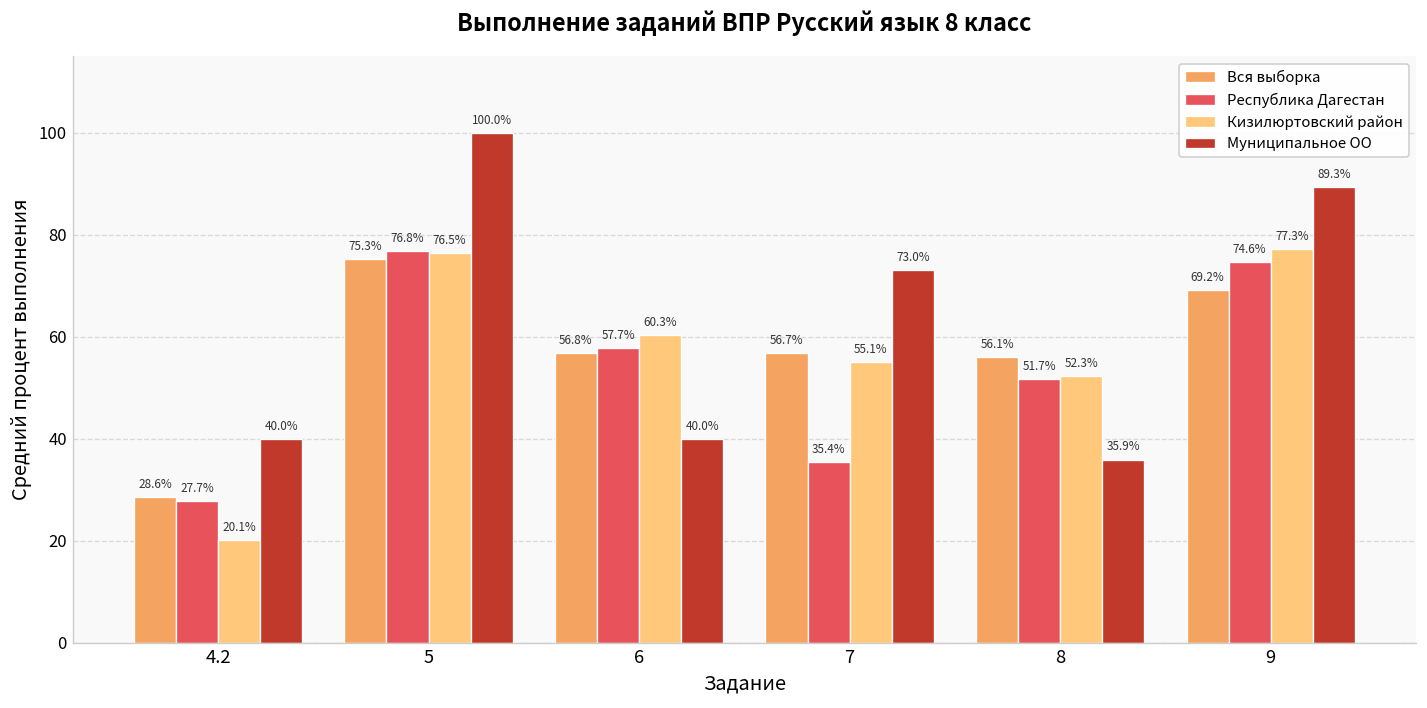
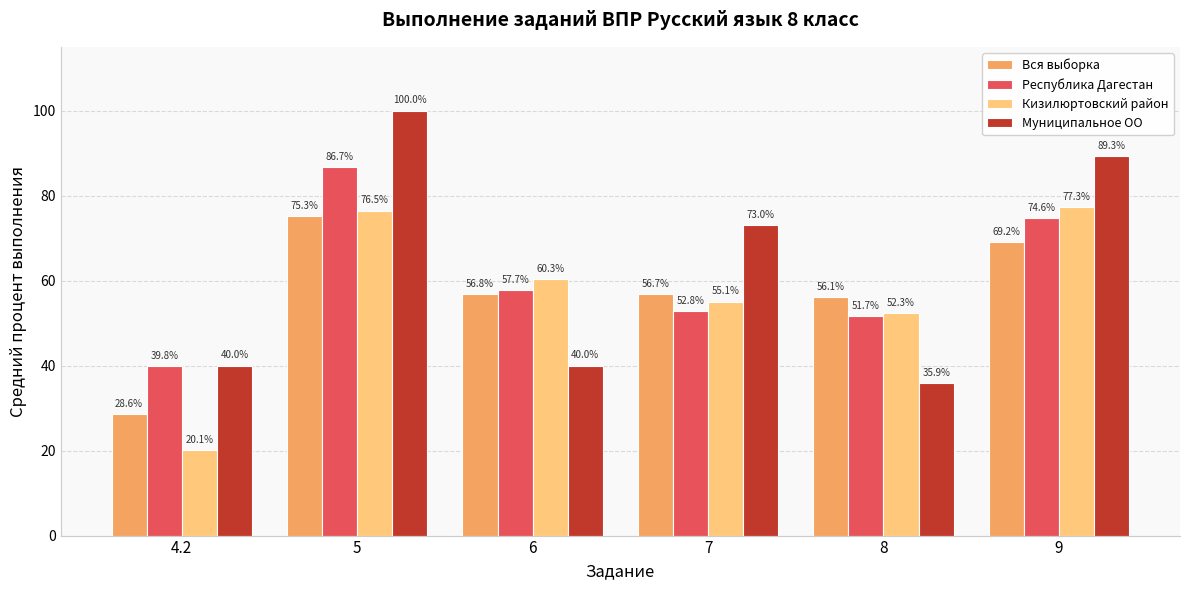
  {
    "Республика Дагестан": {
-     "4.2": "27.7%",
-     "5": "76.8%",
+     "4.2": "39.8%",
+     "5": "86.7%",
      "6": "57.7%",
-     "7": "35.4%",
+     "7": "52.8%",
      "8": "51.7%",
      "9": "74.6%"
    },
    "Муниципальное ОО": {
      "4.2": "40.0%",
      "5": "100.0%",
      "6": "40.0%",
      "7": "73.0%",
      "8": "35.9%",
      "9": "89.3%"
    }
  }
